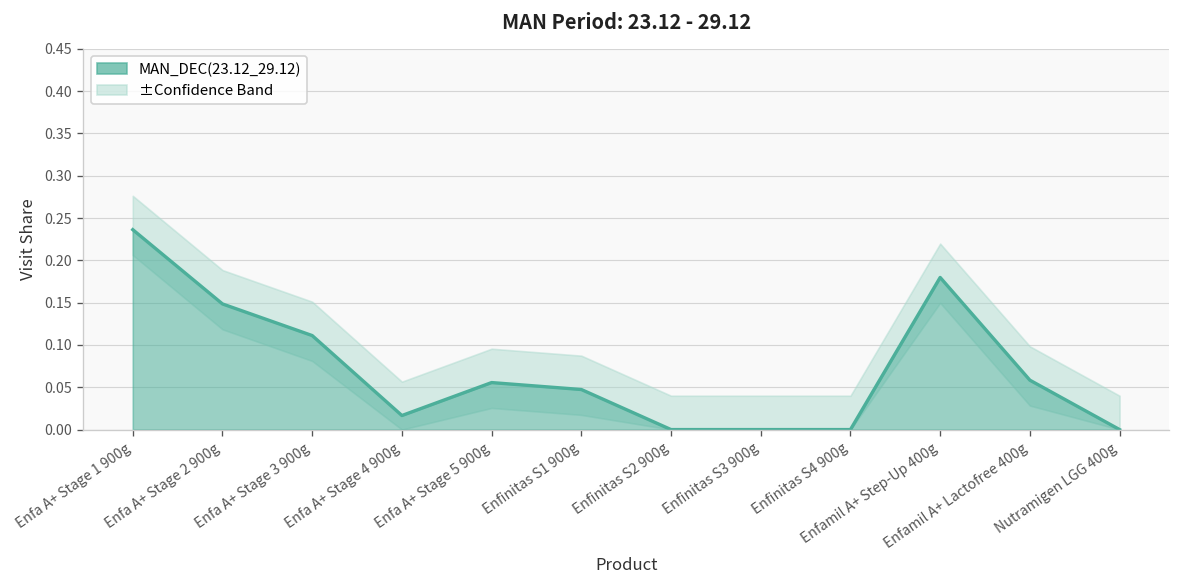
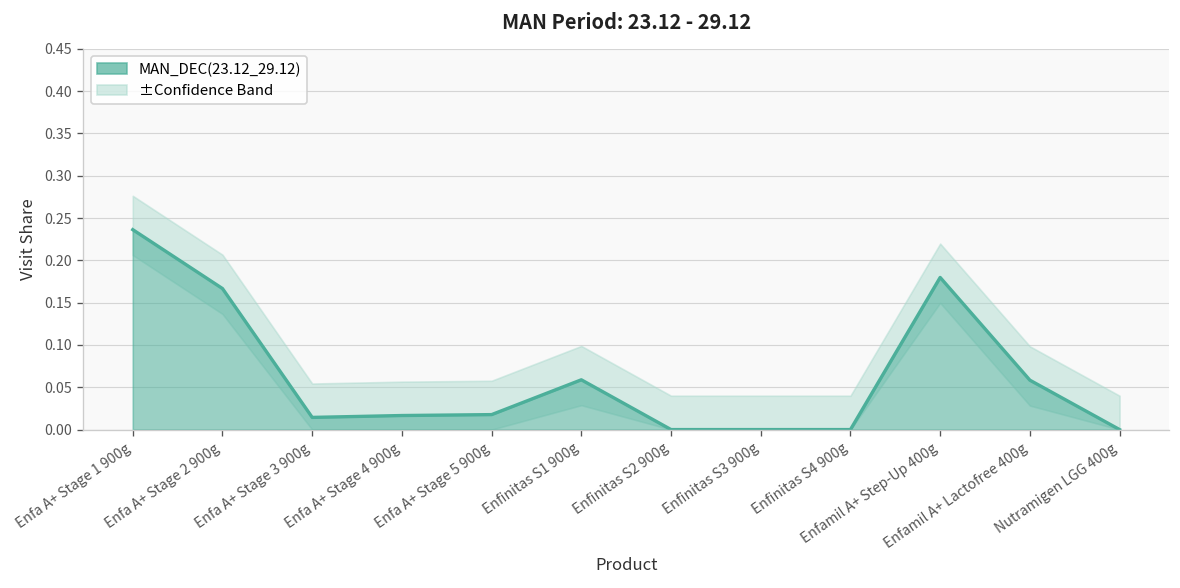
  {
    "MAN_DEC(23.12_29.12)": {
      "Enfa A+ Stage 1 900g": 0.24,
-     "Enfa A+ Stage 2 900g": 0.15,
-     "Enfa A+ Stage 3 900g": 0.11,
+     "Enfa A+ Stage 2 900g": 0.17,
+     "Enfa A+ Stage 3 900g": 0.01,
      "Enfa A+ Stage 4 900g": 0.02,
-     "Enfa A+ Stage 5 900g": 0.06,
-     "Enfinitas S1 900g": 0.05,
+     "Enfa A+ Stage 5 900g": 0.02,
+     "Enfinitas S1 900g": 0.06,
      "Enfinitas S2 900g": 0.00,
      "Enfinitas S3 900g": 0.00,
      "Enfinitas S4 900g": 0.00,
      "Enfamil A+ Step-Up 400g": 0.18,
      "Enfamil A+ Lactofree 400g": 0.06,
      "Nutramigen LGG 400g": 0.00
    }
  }
